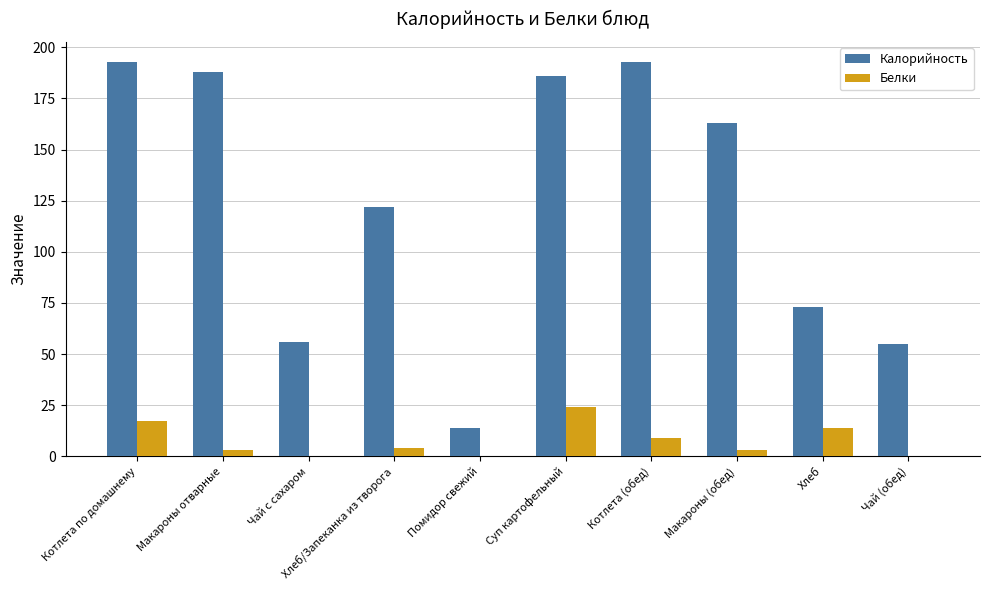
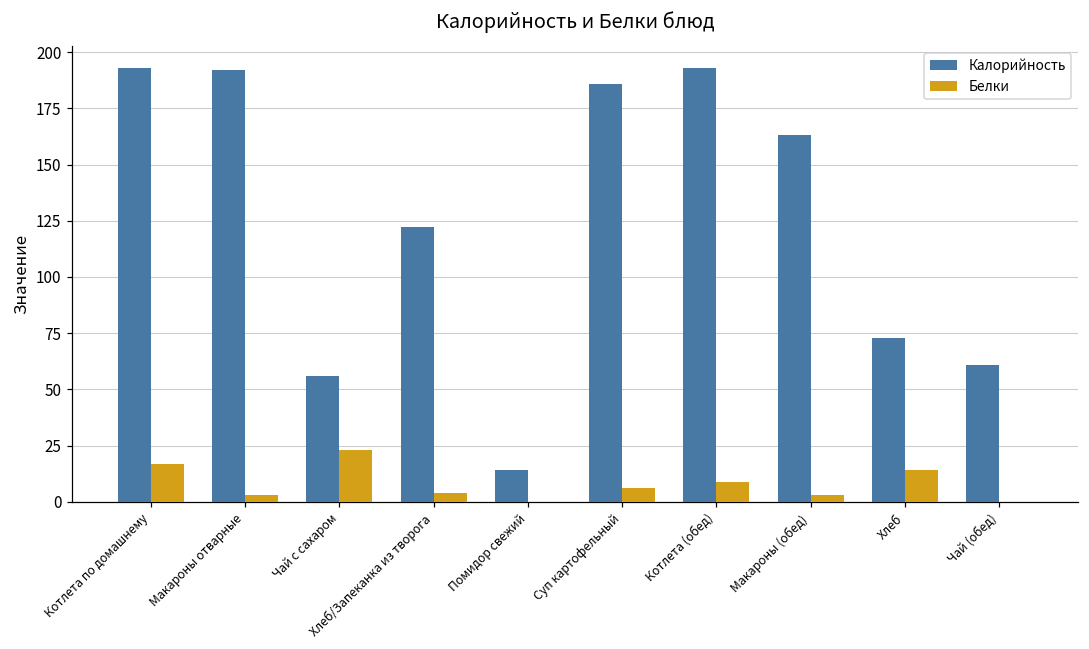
  {
    "Калорийность": {
      "Котлета по домашнему": 193,
-     "Макароны отварные": 188,
+     "Макароны отварные": 192,
      "Чай с сахаром": 56,
      "Хлеб/Запеканка из творога": 122,
      "Помидор свежий": 14,
      "Суп картофельный": 186,
      "Котлета (обед)": 193,
      "Макароны (обед)": 163,
      "Хлеб": 73,
-     "Чай (обед)": 55
+     "Чай (обед)": 61
    },
    "Белки": {
      "Котлета по домашнему": 17,
      "Макароны отварные": 3,
-     "Чай с сахаром": 0,
+     "Чай с сахаром": 23,
      "Хлеб/Запеканка из творога": 4,
      "Помидор свежий": 0,
-     "Суп картофельный": 24,
+     "Суп картофельный": 6,
      "Котлета (обед)": 9,
      "Макароны (обед)": 3,
      "Хлеб": 14,
      "Чай (обед)": 0
    }
  }
